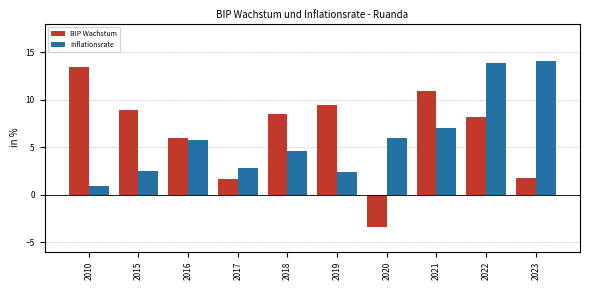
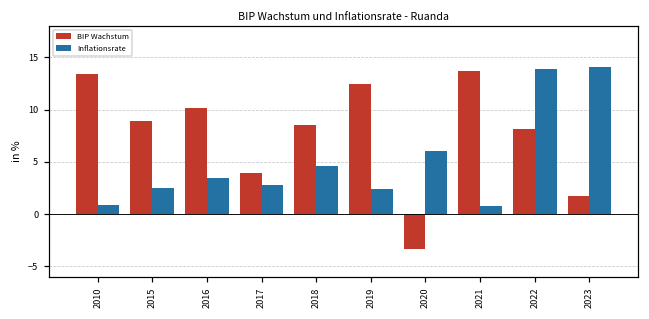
  {
    "BIP Wachstum": {
      "2010": 13,
      "2015": 9,
-     "2016": 6,
-     "2017": 2,
+     "2016": 10,
+     "2017": 4,
      "2018": 9,
-     "2019": 9,
+     "2019": 12,
      "2020": -3,
-     "2021": 11,
+     "2021": 14,
      "2022": 8,
      "2023": 2
    },
    "Inflationsrate": {
      "2010": 1,
      "2015": 3,
-     "2016": 6,
+     "2016": 3,
      "2017": 3,
      "2018": 5,
      "2019": 2,
      "2020": 6,
-     "2021": 7,
+     "2021": 1,
      "2022": 14,
      "2023": 14
    }
  }
